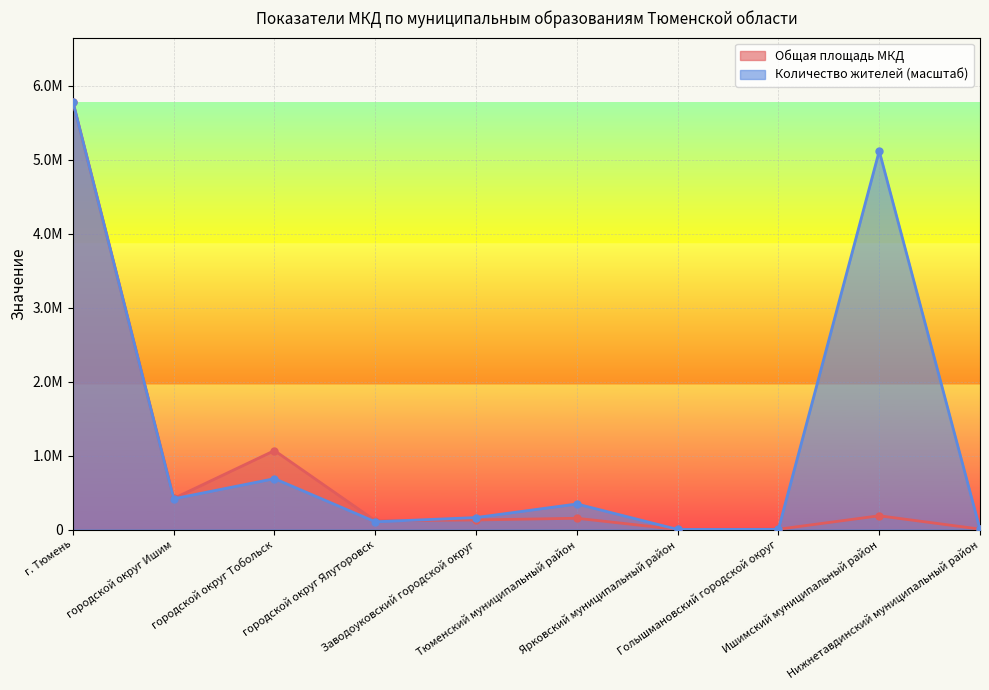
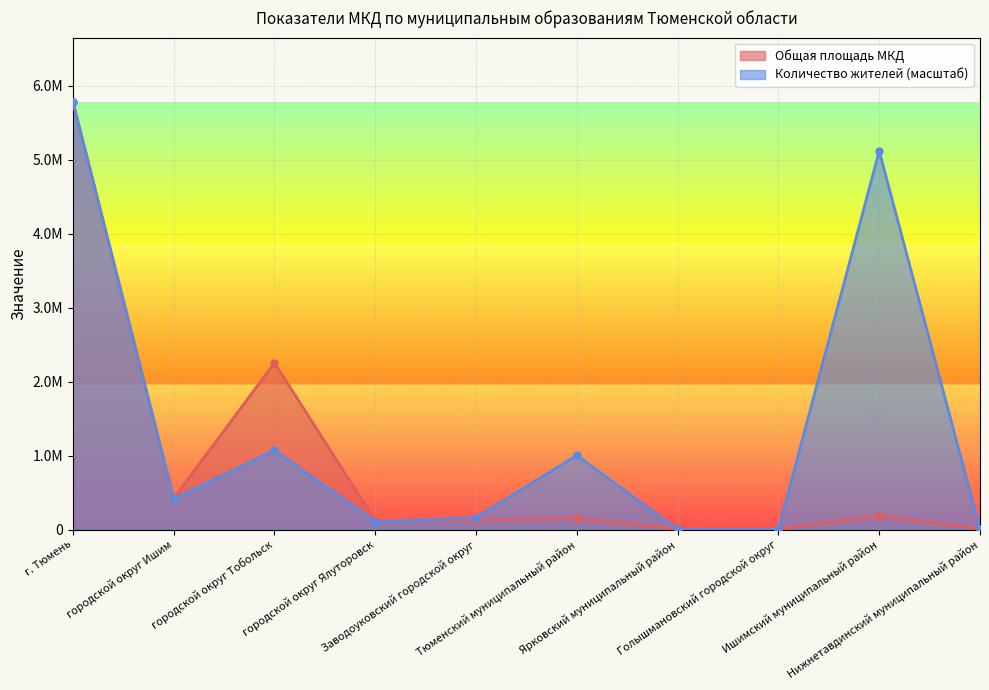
  {
    "Общая площадь МКД": {
-     "городской округ Тобольск": 1100000,
+     "городской округ Тобольск": 2300000,
      "Тюменский муниципальный район": 200000,
      "Ишимский муниципальный район": 200000
    },
    "Количество жителей (масштаб)": {
-     "городской округ Тобольск": 700000,
-     "Тюменский муниципальный район": 300000,
+     "городской округ Тобольск": 1100000,
+     "Тюменский муниципальный район": 1000000,
      "Ишимский муниципальный район": 5100000
    }
  }
